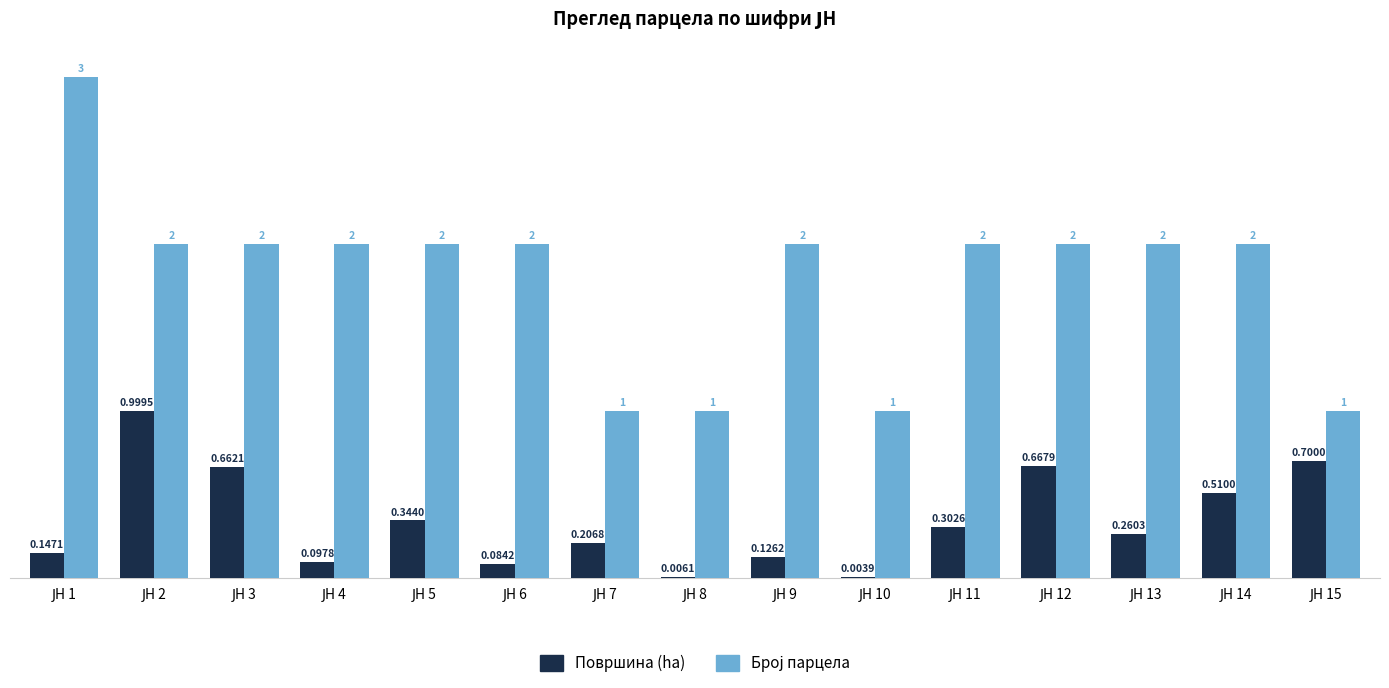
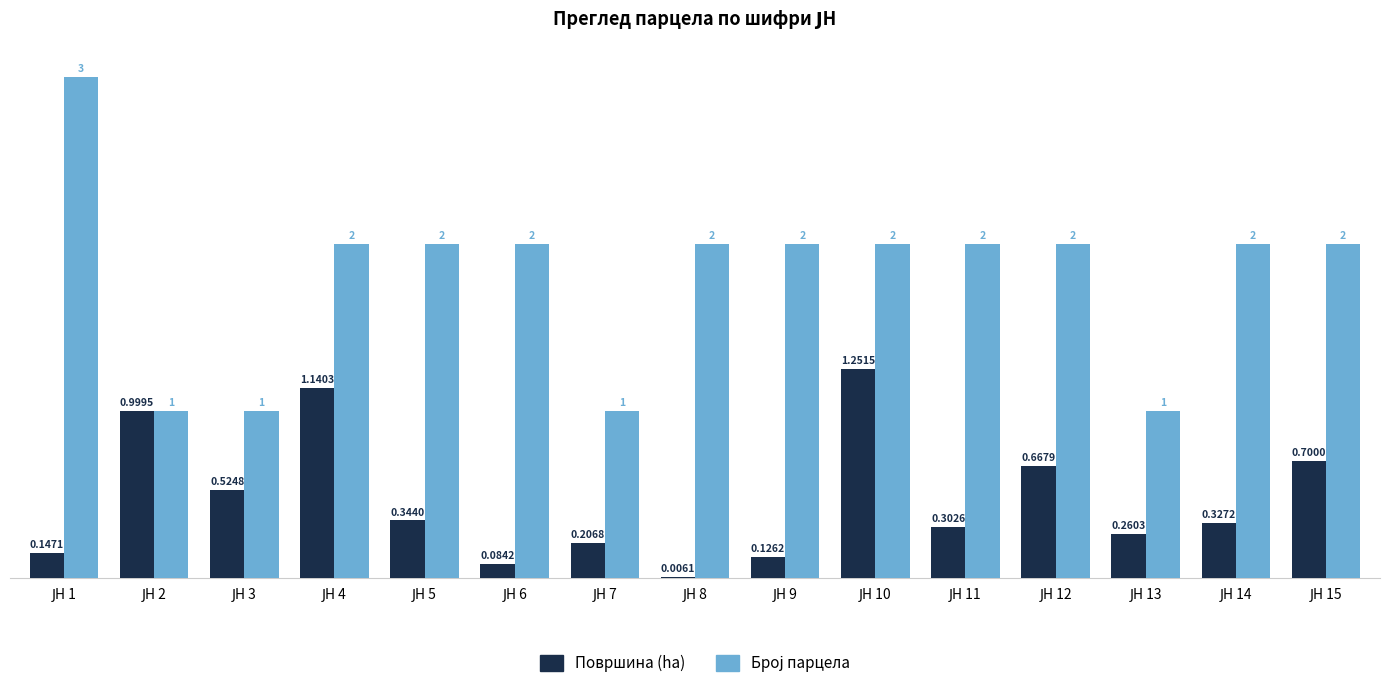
  {
    "Површина (ha)": {
      "ЈН 1": 0.1471,
      "ЈН 2": 0.9995,
-     "ЈН 3": 0.6621,
-     "ЈН 4": 0.0978,
+     "ЈН 3": 0.5248,
+     "ЈН 4": 1.1403,
      "ЈН 5": 0.3440,
      "ЈН 6": 0.0842,
      "ЈН 7": 0.2068,
      "ЈН 8": 0.0061,
      "ЈН 9": 0.1262,
-     "ЈН 10": 0.0039,
+     "ЈН 10": 1.2515,
      "ЈН 11": 0.3026,
      "ЈН 12": 0.6679,
      "ЈН 13": 0.2603,
-     "ЈН 14": 0.5100,
+     "ЈН 14": 0.3272,
      "ЈН 15": 0.7000
    },
    "Број парцела": {
      "ЈН 1": 3,
-     "ЈН 2": 2,
-     "ЈН 3": 2,
+     "ЈН 2": 1,
+     "ЈН 3": 1,
      "ЈН 4": 2,
      "ЈН 5": 2,
      "ЈН 6": 2,
      "ЈН 7": 1,
-     "ЈН 8": 1,
+     "ЈН 8": 2,
      "ЈН 9": 2,
-     "ЈН 10": 1,
+     "ЈН 10": 2,
      "ЈН 11": 2,
      "ЈН 12": 2,
-     "ЈН 13": 2,
+     "ЈН 13": 1,
      "ЈН 14": 2,
-     "ЈН 15": 1
+     "ЈН 15": 2
    }
  }
